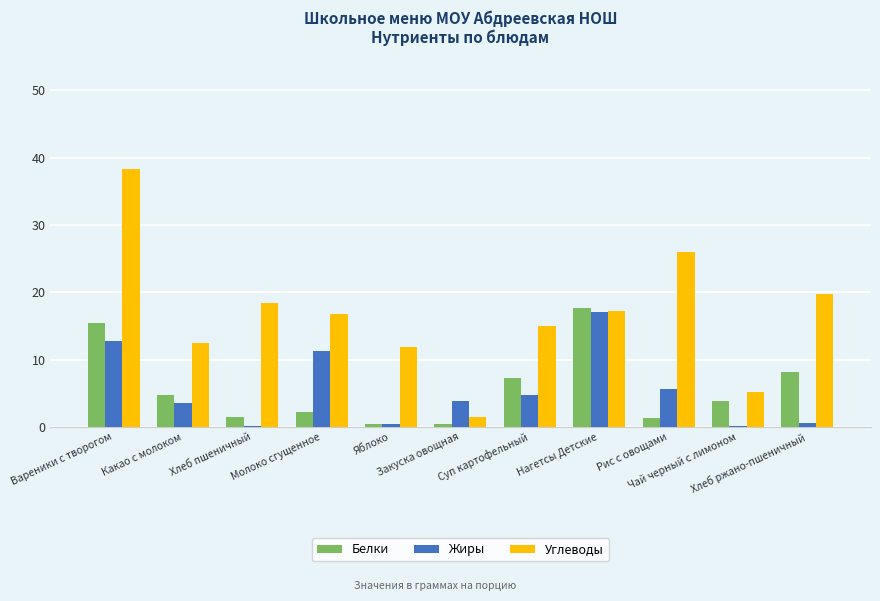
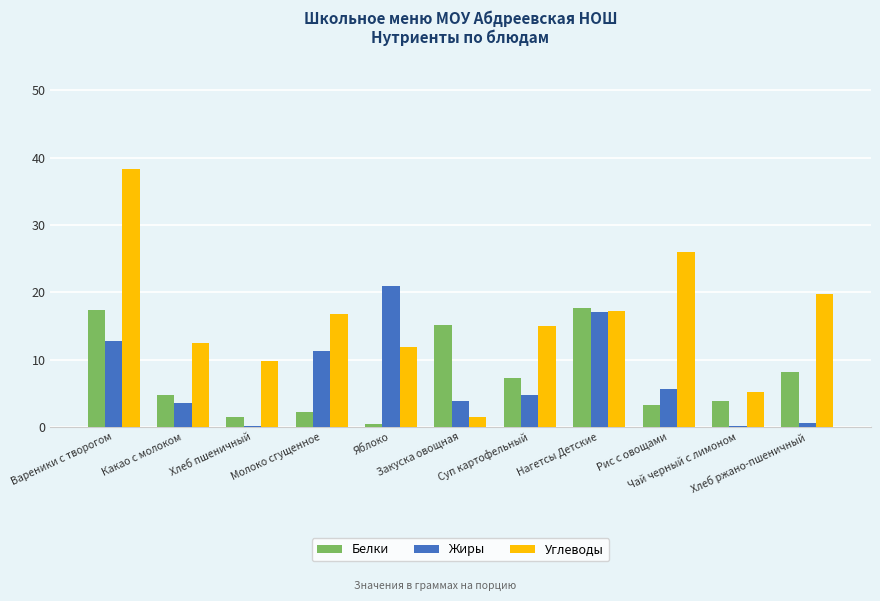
  {
    "Белки": {
-     "Вареники с творогом": 16,
+     "Вареники с творогом": 17,
      "Какао с молоком": 5,
      "Хлеб пшеничный": 2,
      "Молоко сгущенное": 2,
      "Яблоко": 1,
-     "Закуска овощная": 1,
+     "Закуска овощная": 15,
      "Суп картофельный": 7,
      "Нагетсы Детские": 18,
-     "Рис с овощами": 1,
+     "Рис с овощами": 3,
      "Чай черный с лимоном": 4,
      "Хлеб ржано-пшеничный": 8
    },
    "Жиры": {
      "Вареники с творогом": 13,
      "Какао с молоком": 4,
      "Молоко сгущенное": 11,
-     "Яблоко": 1,
+     "Яблоко": 21,
      "Закуска овощная": 4,
      "Суп картофельный": 5,
      "Нагетсы Детские": 17,
      "Рис с овощами": 6,
      "Хлеб ржано-пшеничный": 1
    },
    "Углеводы": {
      "Вареники с творогом": 38,
      "Какао с молоком": 13,
-     "Хлеб пшеничный": 18,
+     "Хлеб пшеничный": 10,
      "Молоко сгущенное": 17,
      "Яблоко": 12,
      "Закуска овощная": 2,
      "Суп картофельный": 15,
      "Нагетсы Детские": 17,
      "Рис с овощами": 26,
      "Чай черный с лимоном": 5,
      "Хлеб ржано-пшеничный": 20
    }
  }
